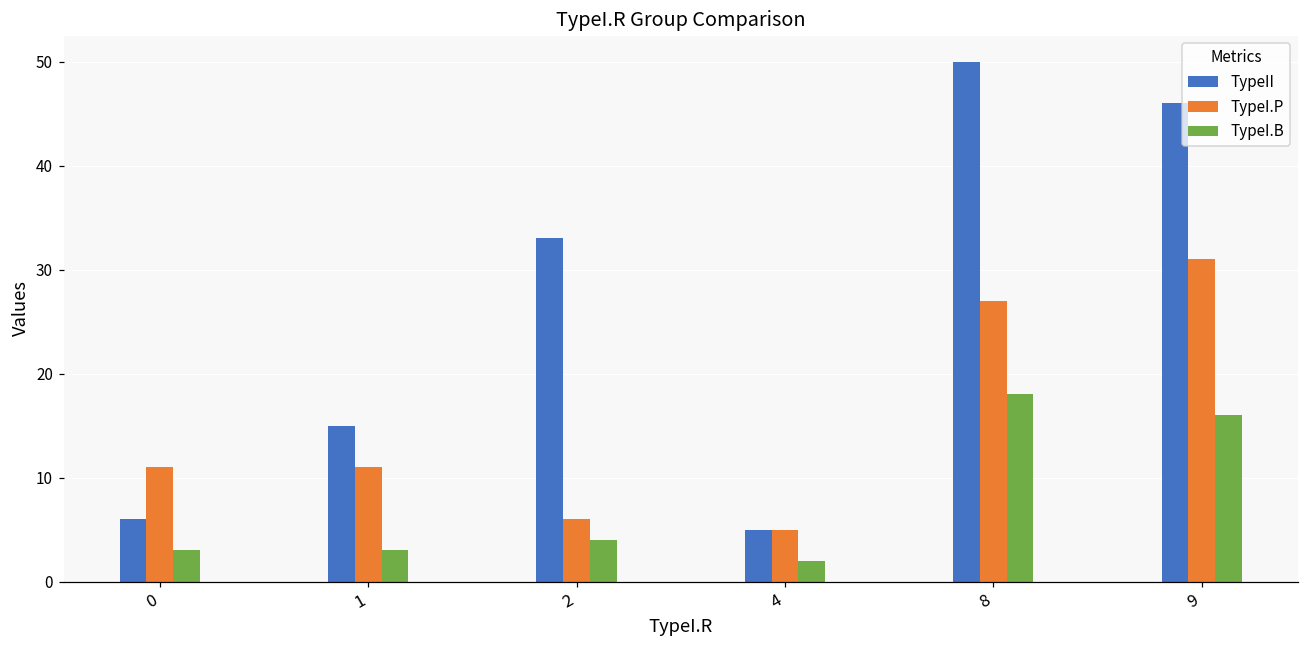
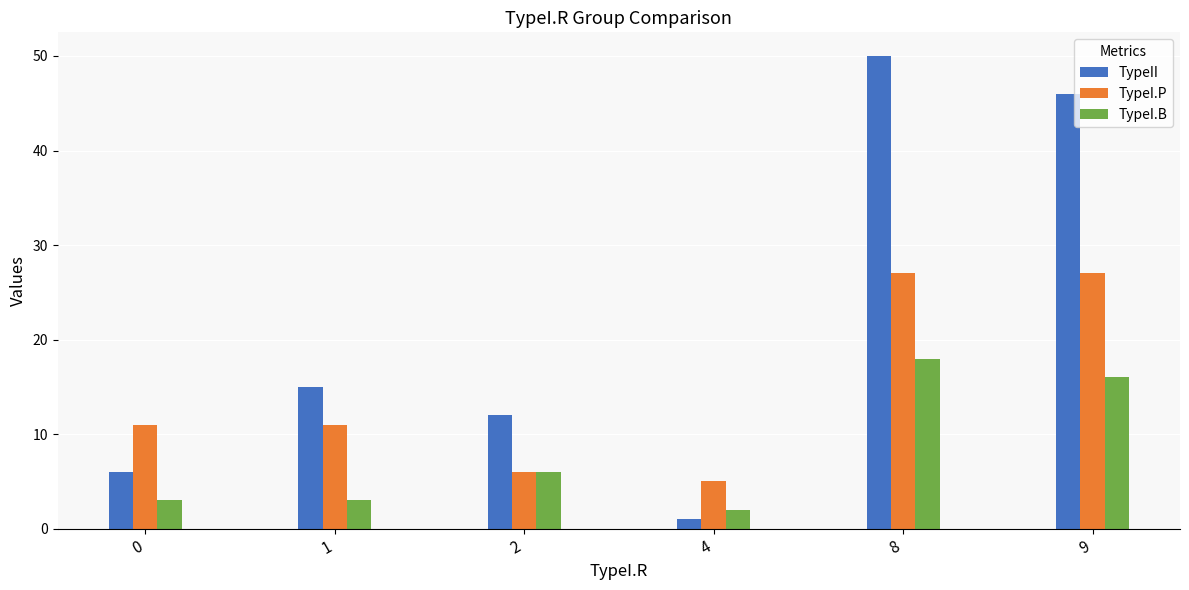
  {
    "TypeII": {
      "0": 6,
      "1": 15,
-     "2": 33,
-     "4": 5,
+     "2": 12,
+     "4": 1,
      "8": 50,
      "9": 46
    },
    "TypeI.P": {
      "0": 11,
      "1": 11,
      "2": 6,
      "4": 5,
      "8": 27,
-     "9": 31
+     "9": 27
    },
    "TypeI.B": {
      "0": 3,
      "1": 3,
-     "2": 4,
+     "2": 6,
      "4": 2,
      "8": 18,
      "9": 16
    }
  }
